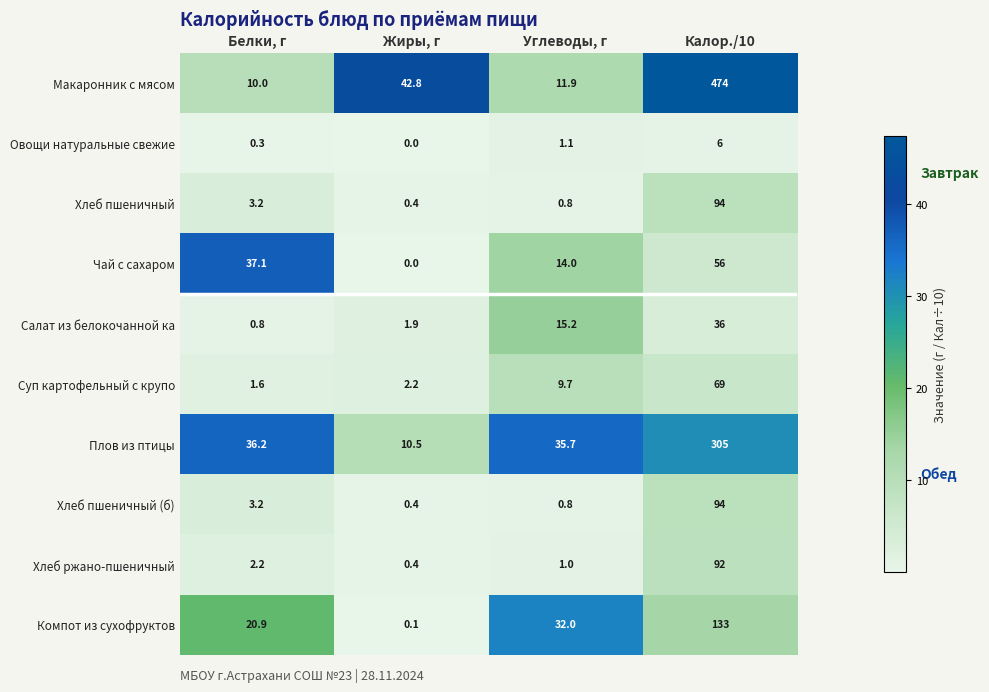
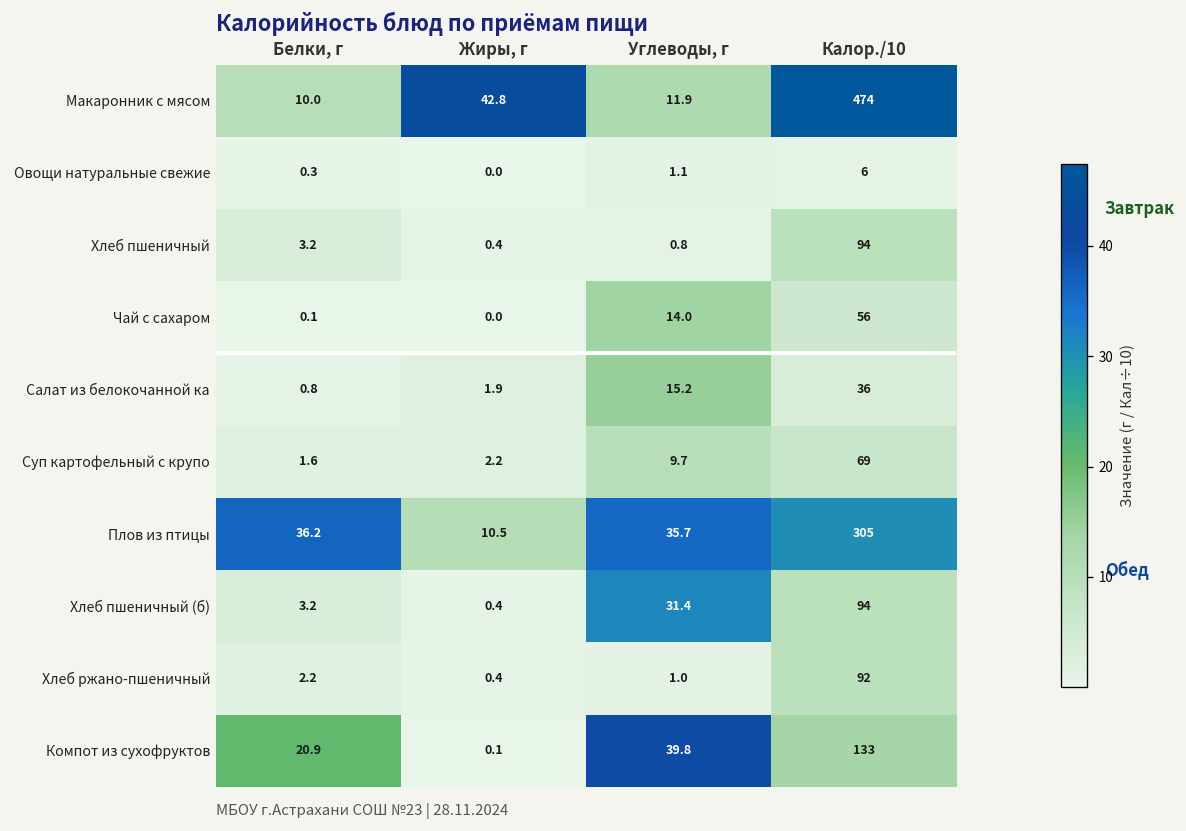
  {
    "Макаронник с мясом": {
      "Белки, г": 10.0,
      "Жиры, г": 42.8,
      "Углеводы, г": 11.9,
      "Калор./10": 474
    },
    "Овощи натуральные свежие": {
      "Белки, г": 0.3,
      "Жиры, г": 0.0,
      "Углеводы, г": 1.1,
      "Калор./10": 6
    },
    "Хлеб пшеничный": {
      "Белки, г": 3.2,
      "Жиры, г": 0.4,
      "Углеводы, г": 0.8,
      "Калор./10": 94
    },
    "Чай с сахаром": {
-     "Белки, г": 37.1,
+     "Белки, г": 0.1,
      "Жиры, г": 0.0,
      "Углеводы, г": 14.0,
      "Калор./10": 56
    },
    "Салат из белокочанной ка": {
      "Белки, г": 0.8,
      "Жиры, г": 1.9,
      "Углеводы, г": 15.2,
      "Калор./10": 36
    },
    "Суп картофельный с крупо": {
      "Белки, г": 1.6,
      "Жиры, г": 2.2,
      "Углеводы, г": 9.7,
      "Калор./10": 69
    },
    "Плов из птицы": {
      "Белки, г": 36.2,
      "Жиры, г": 10.5,
      "Углеводы, г": 35.7,
      "Калор./10": 305
    },
    "Хлеб пшеничный (б)": {
      "Белки, г": 3.2,
      "Жиры, г": 0.4,
-     "Углеводы, г": 0.8,
+     "Углеводы, г": 31.4,
      "Калор./10": 94
    },
    "Хлеб ржано-пшеничный": {
      "Белки, г": 2.2,
      "Жиры, г": 0.4,
      "Углеводы, г": 1.0,
      "Калор./10": 92
    },
    "Компот из сухофруктов": {
      "Белки, г": 20.9,
      "Жиры, г": 0.1,
-     "Углеводы, г": 32.0,
+     "Углеводы, г": 39.8,
      "Калор./10": 133
    }
  }
